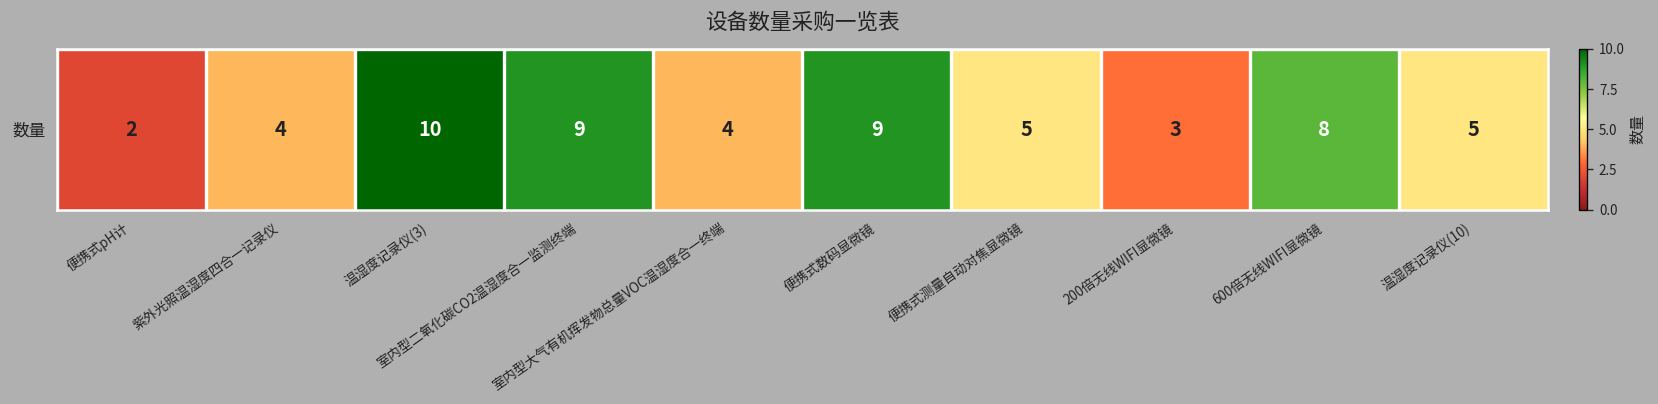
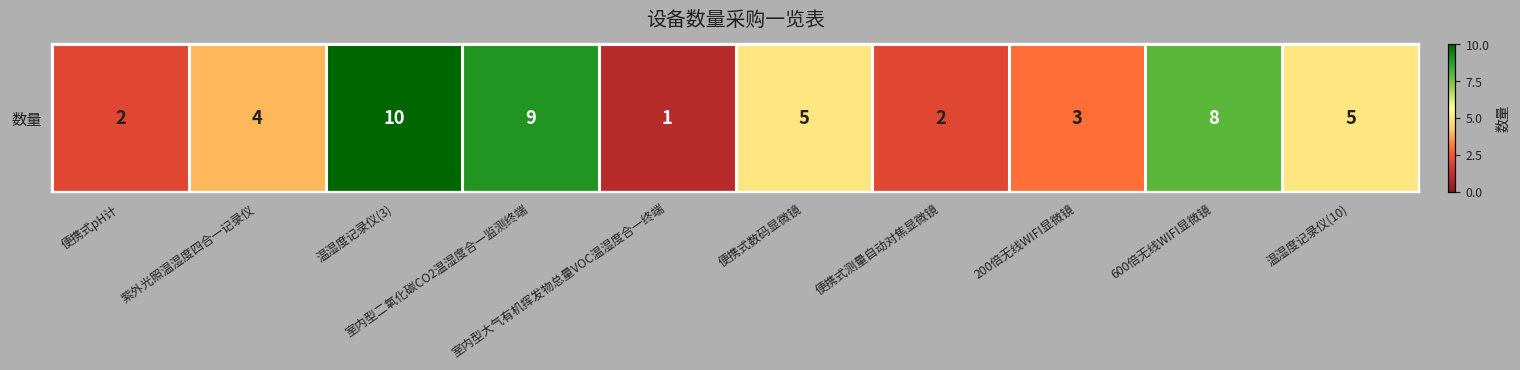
  {
    "数量": {
      "便携式pH计": 2,
      "紫外光照温湿度四合一记录仪": 4,
      "温湿度记录仪(3)": 10,
      "室内型二氧化碳CO2温湿度合一监测终端": 9,
-     "室内型大气有机挥发物总量VOC温湿度合一终端": 4,
-     "便携式数码显微镜": 9,
-     "便携式测量自动对焦显微镜": 5,
+     "室内型大气有机挥发物总量VOC温湿度合一终端": 1,
+     "便携式数码显微镜": 5,
+     "便携式测量自动对焦显微镜": 2,
      "200倍无线WIFI显微镜": 3,
      "600倍无线WIFI显微镜": 8,
      "温湿度记录仪(10)": 5
    }
  }
